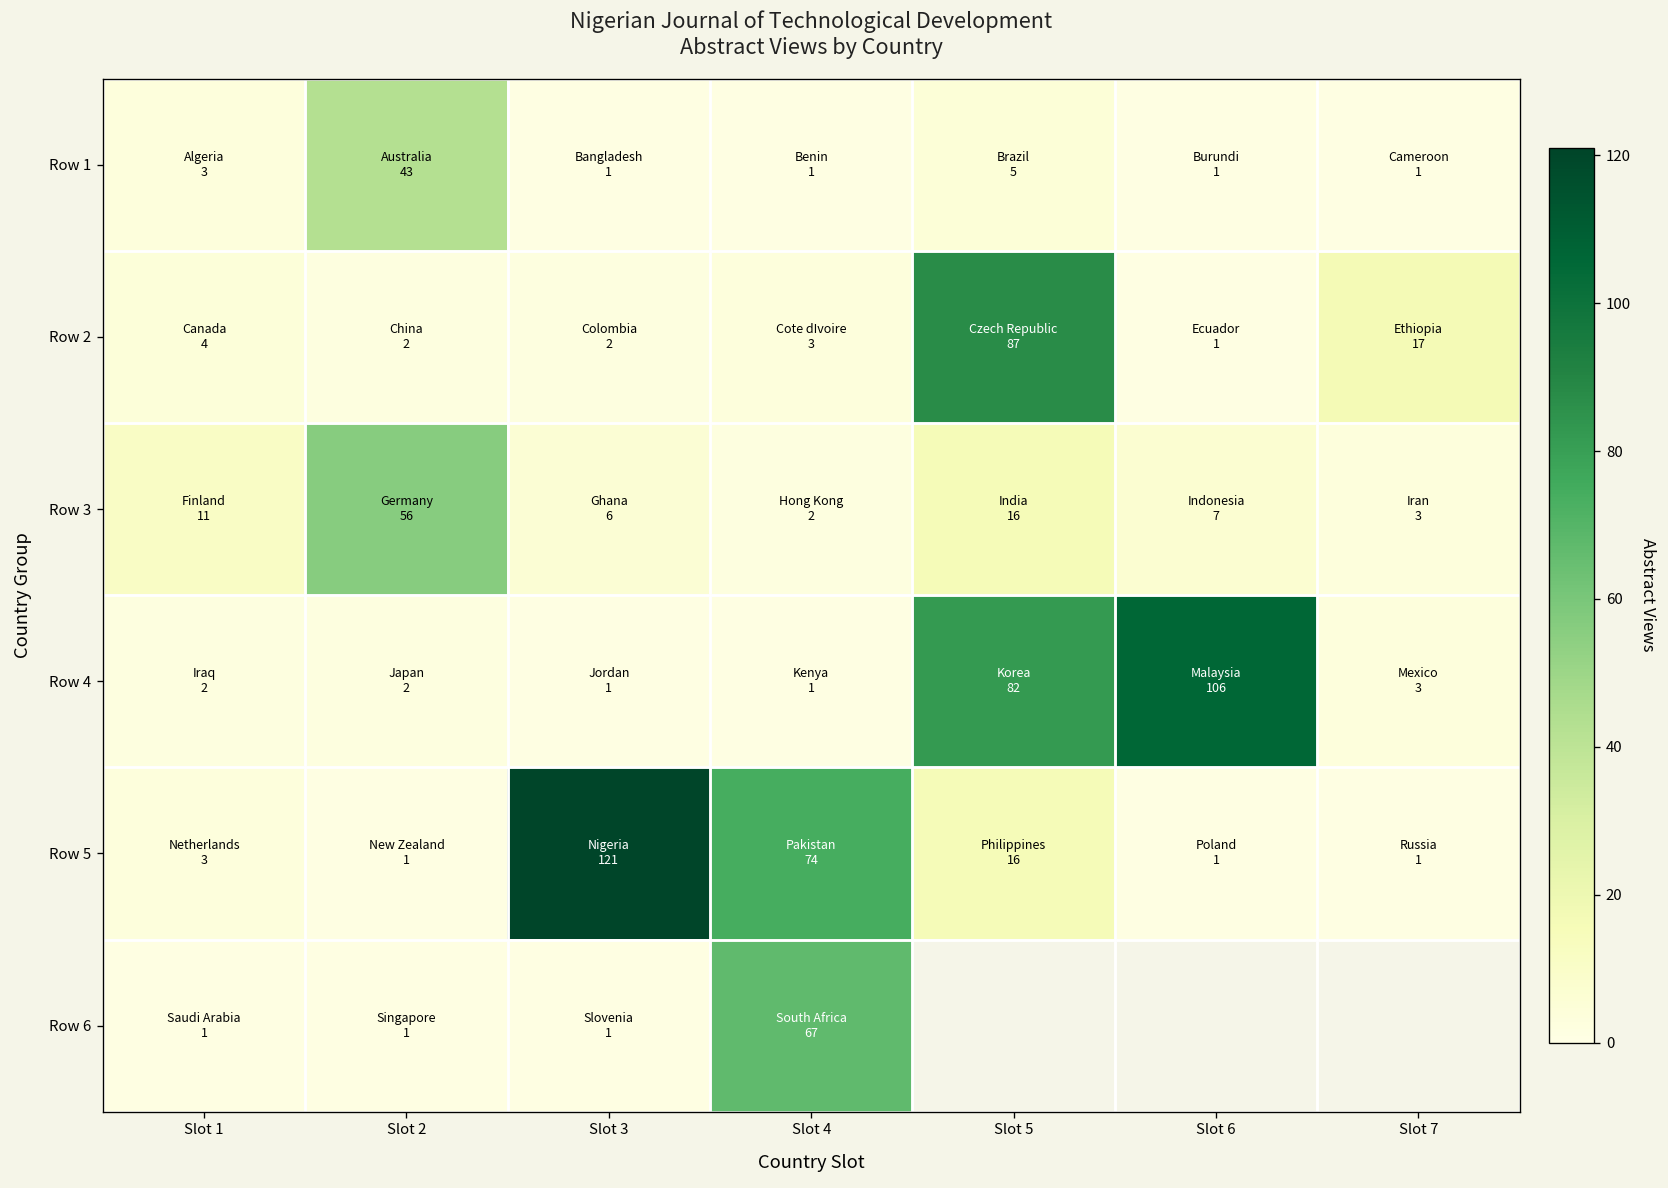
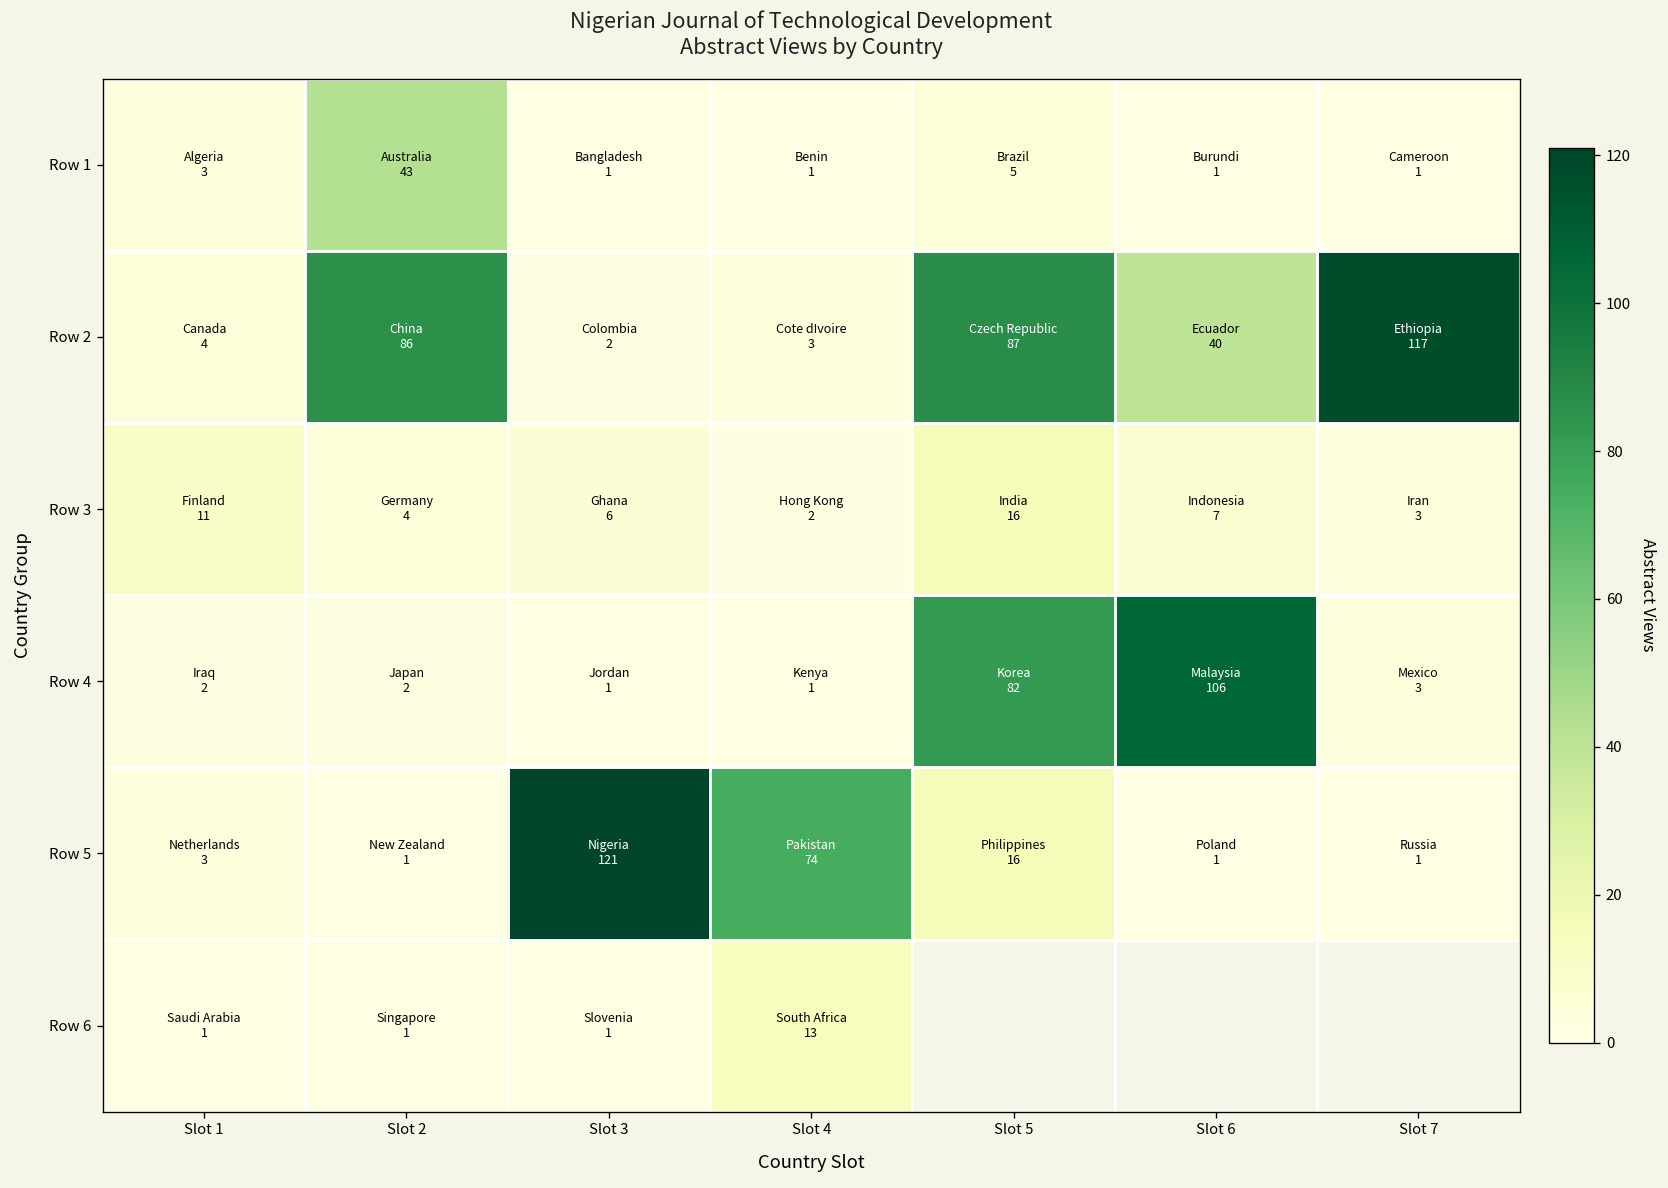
  {
    "Row 1": {
      "Slot 1": 3,
      "Slot 2": 43,
      "Slot 3": 1,
      "Slot 4": 1,
      "Slot 5": 5,
      "Slot 6": 1,
      "Slot 7": 1
    },
    "Row 2": {
      "Slot 1": 4,
-     "Slot 2": 2,
+     "Slot 2": 86,
      "Slot 3": 2,
      "Slot 4": 3,
      "Slot 5": 87,
-     "Slot 6": 1,
-     "Slot 7": 17
+     "Slot 6": 40,
+     "Slot 7": 117
    },
    "Row 3": {
      "Slot 1": 11,
-     "Slot 2": 56,
+     "Slot 2": 4,
      "Slot 3": 6,
      "Slot 4": 2,
      "Slot 5": 16,
      "Slot 6": 7,
      "Slot 7": 3
    },
    "Row 4": {
      "Slot 1": 2,
      "Slot 2": 2,
      "Slot 3": 1,
      "Slot 4": 1,
      "Slot 5": 82,
      "Slot 6": 106,
      "Slot 7": 3
    },
    "Row 5": {
      "Slot 1": 3,
      "Slot 2": 1,
      "Slot 3": 121,
      "Slot 4": 74,
      "Slot 5": 16,
      "Slot 6": 1,
      "Slot 7": 1
    },
    "Row 6": {
      "Slot 1": 1,
      "Slot 2": 1,
      "Slot 3": 1,
-     "Slot 4": 67
+     "Slot 4": 13
    }
  }
